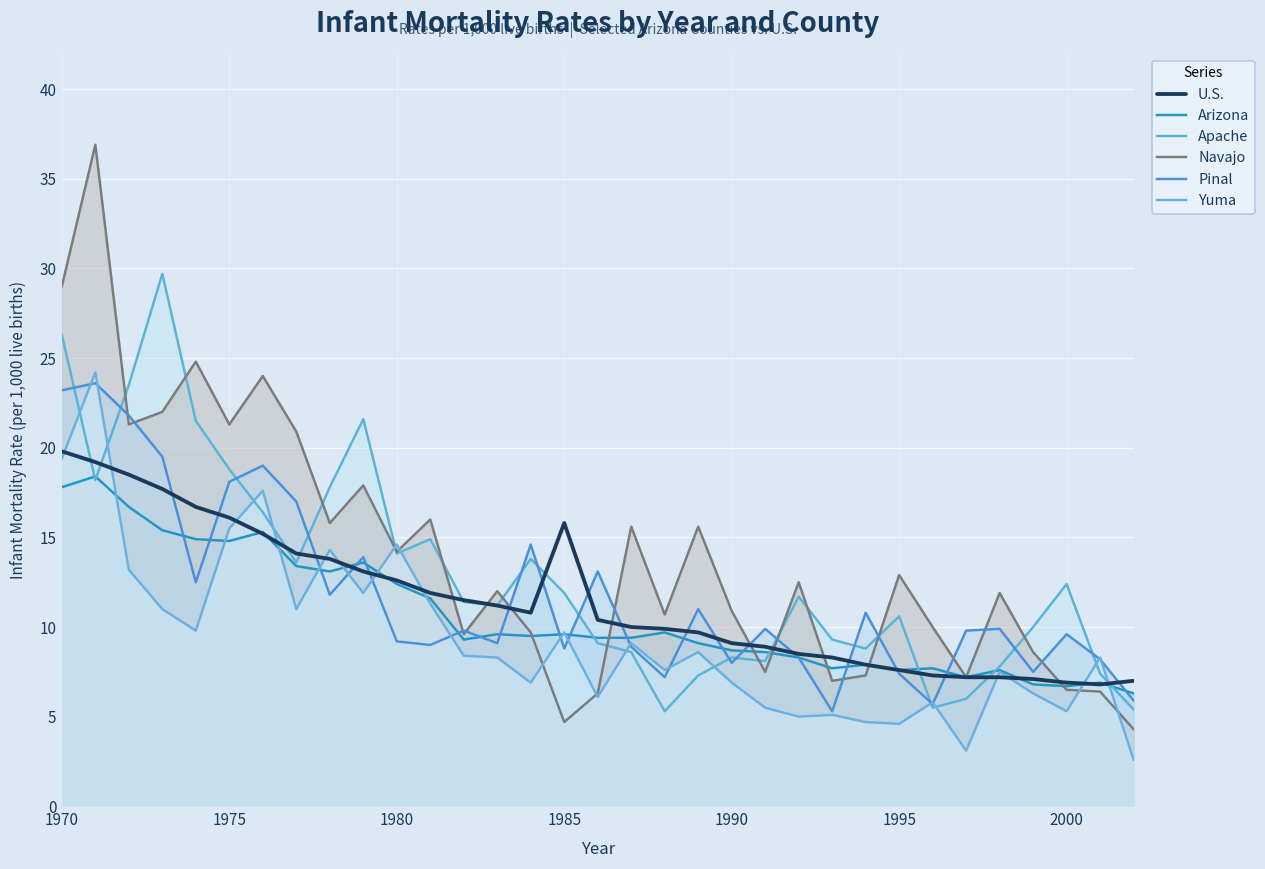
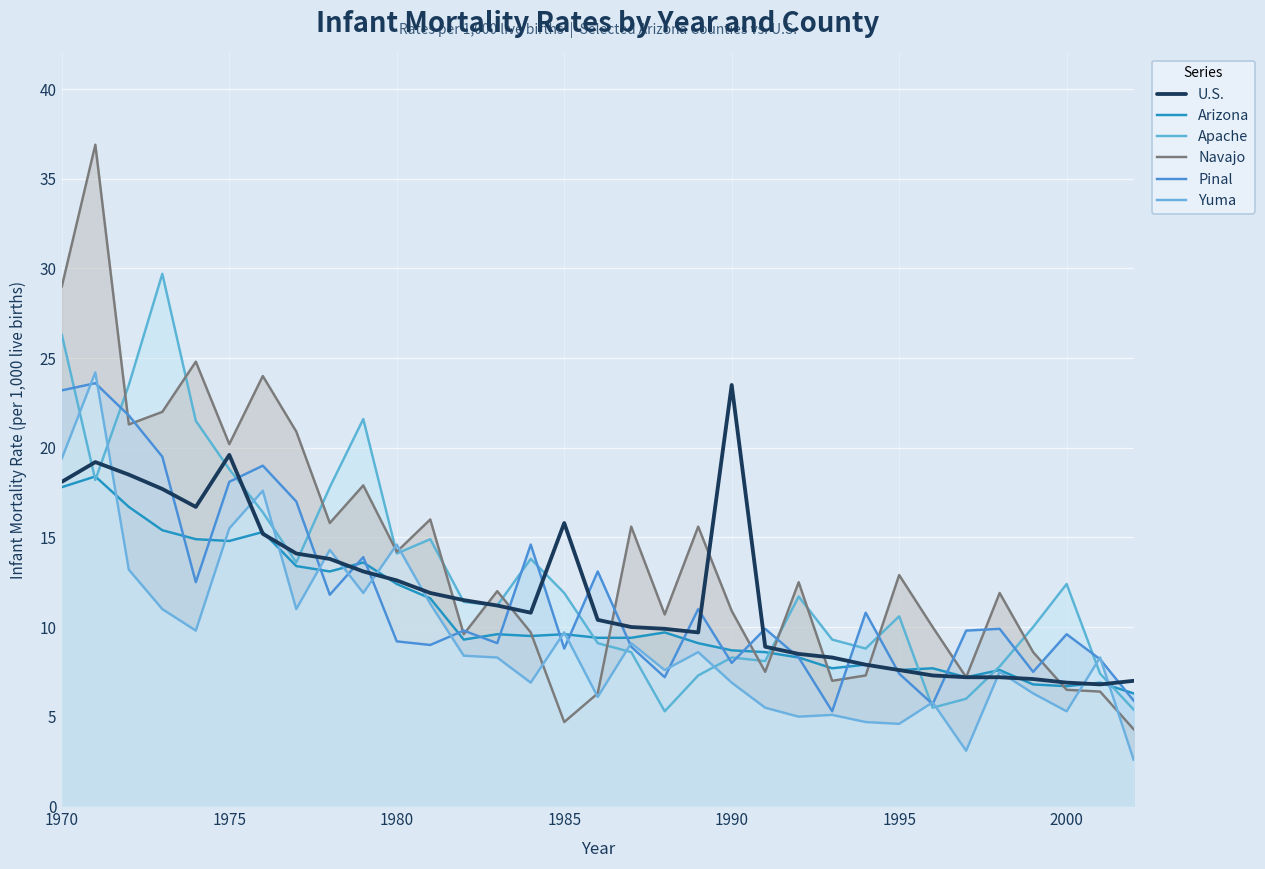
  {
    "U.S.": {
-     "1970": 19.8,
-     "1975": 16.1,
+     "1970": 18.1,
+     "1975": 19.6,
      "1980": 12.6,
      "1985": 15.8,
-     "1990": 9.1,
+     "1990": 23.5,
      "2000": 6.9
    },
    "Navajo": {
      "1970": 29.0,
-     "1975": 21.3,
+     "1975": 20.2,
      "1985": 4.7,
      "1990": 10.9,
      "1995": 12.9,
      "2000": 6.5
    }
  }
